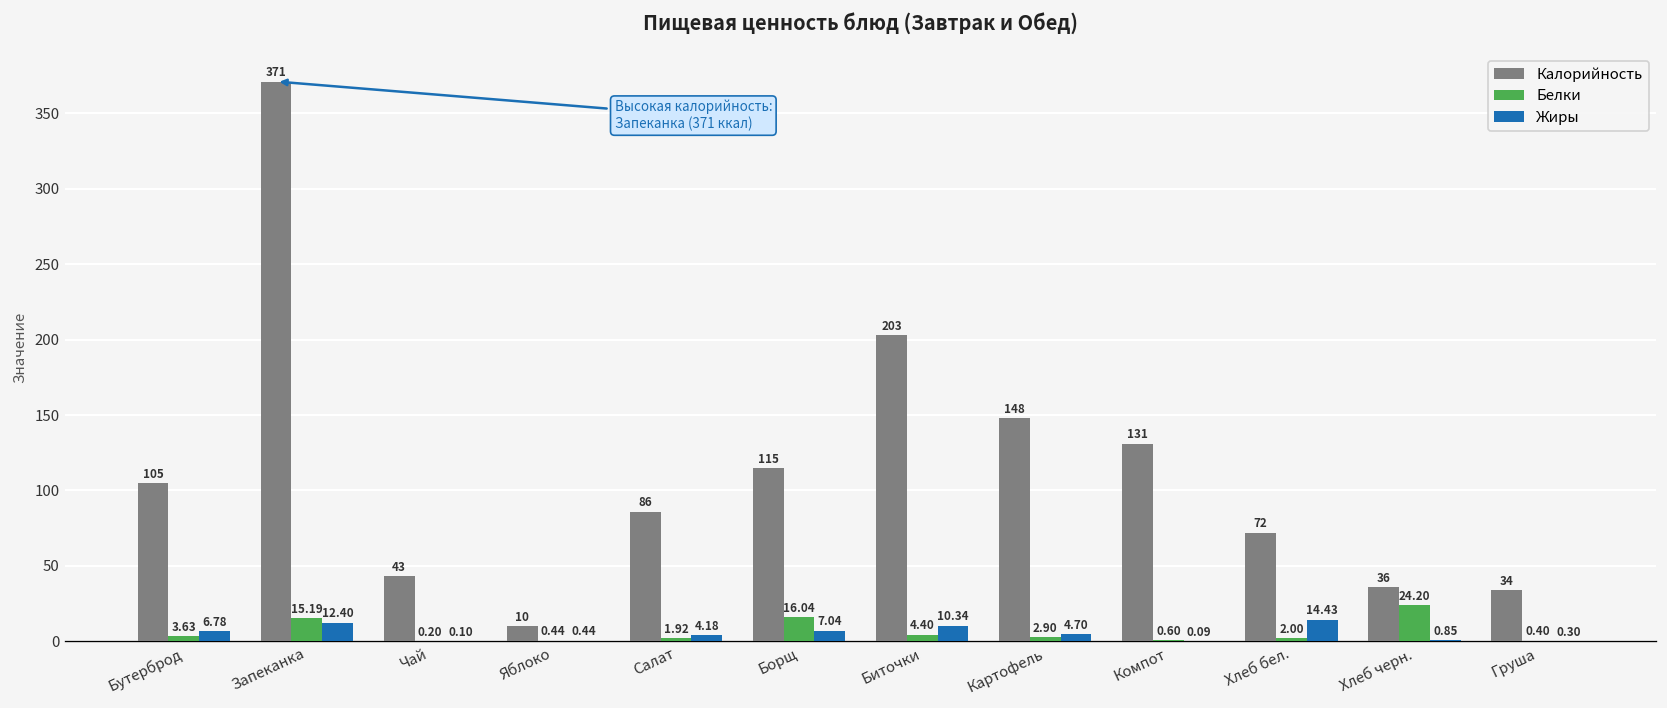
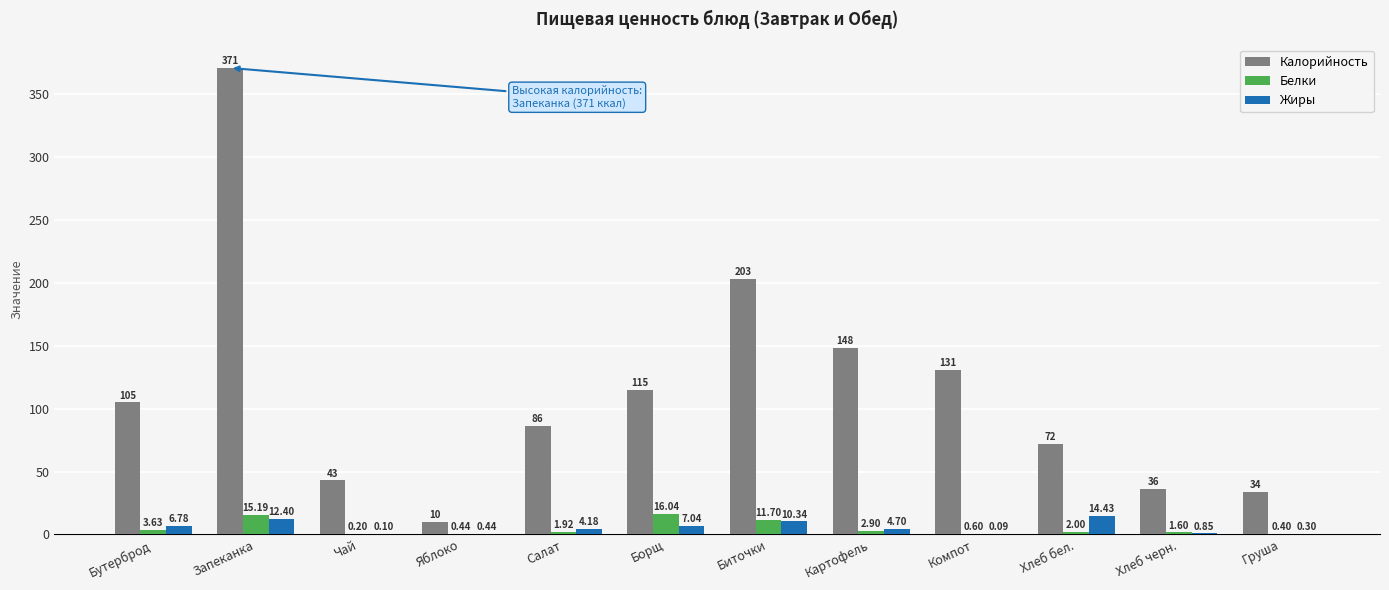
  {
    "Калорийность": {
      "Бутерброд": 105,
      "Запеканка": 371,
      "Чай": 43,
      "Яблоко": 10,
      "Салат": 86,
      "Борщ": 115,
      "Биточки": 203,
      "Картофель": 148,
      "Компот": 131,
      "Хлеб бел.": 72,
      "Хлеб черн.": 36,
      "Груша": 34
    },
    "Белки": {
      "Бутерброд": 3.63,
      "Запеканка": 15.19,
      "Чай": 0.20,
      "Яблоко": 0.44,
      "Салат": 1.92,
      "Борщ": 16.04,
-     "Биточки": 4.40,
+     "Биточки": 11.70,
      "Картофель": 2.90,
      "Компот": 0.60,
      "Хлеб бел.": 2.00,
-     "Хлеб черн.": 24.20,
+     "Хлеб черн.": 1.60,
      "Груша": 0.40
    },
    "Жиры": {
      "Бутерброд": 6.78,
      "Запеканка": 12.40,
      "Чай": 0.10,
      "Яблоко": 0.44,
      "Салат": 4.18,
      "Борщ": 7.04,
      "Биточки": 10.34,
      "Картофель": 4.70,
      "Компот": 0.09,
      "Хлеб бел.": 14.43,
      "Хлеб черн.": 0.85,
      "Груша": 0.30
    }
  }
